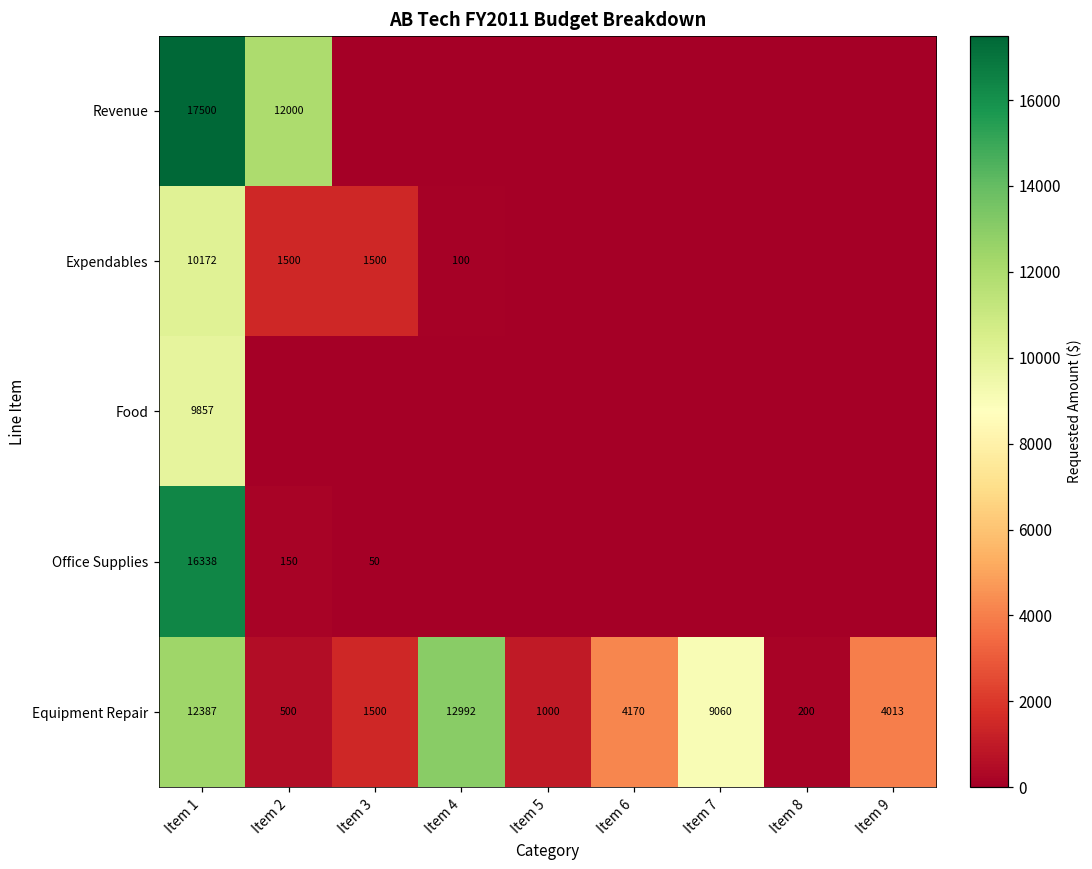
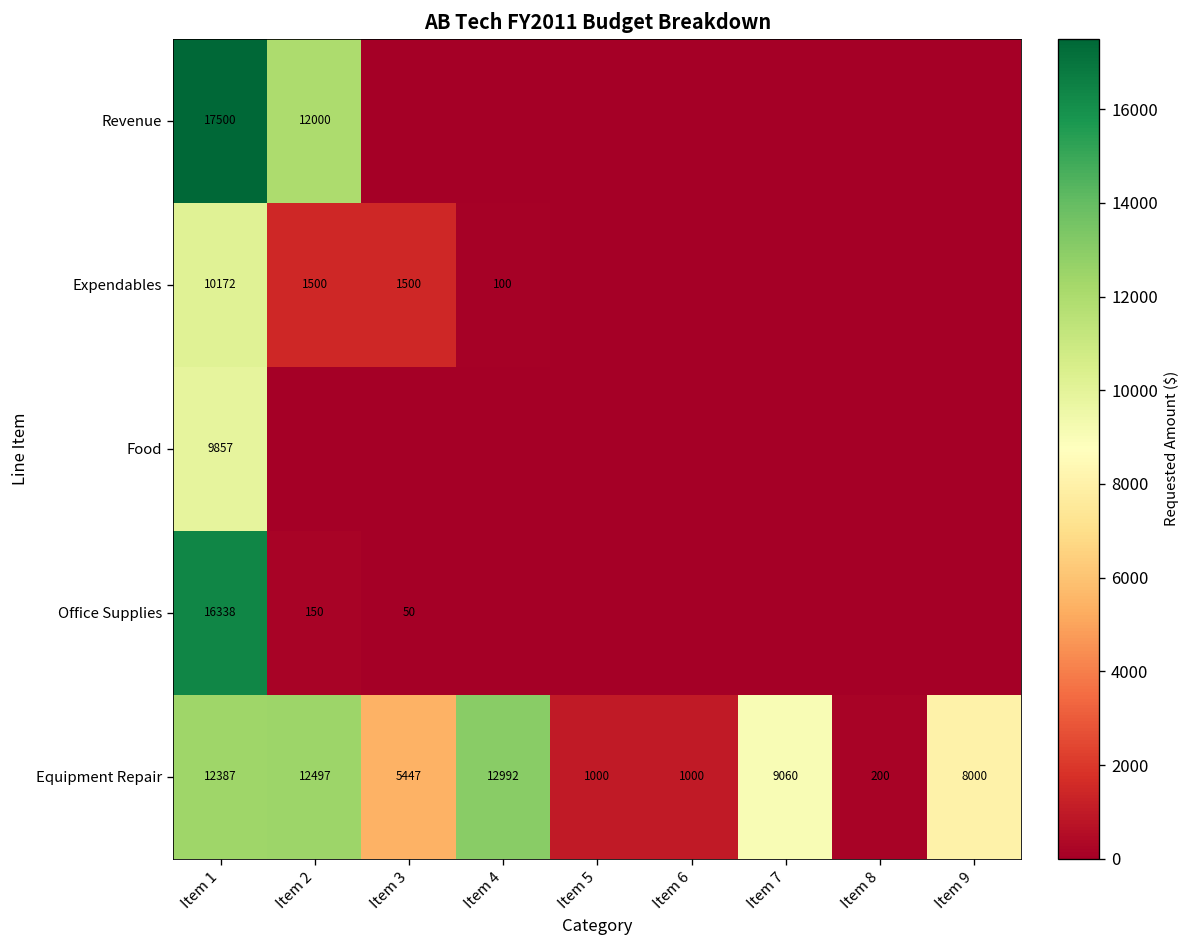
  {
    "Revenue": {
      "Item 1": 17500,
      "Item 2": 12000
    },
    "Expendables": {
      "Item 1": 10172,
      "Item 2": 1500,
      "Item 3": 1500,
      "Item 4": 100
    },
    "Food": {
      "Item 1": 9857
    },
    "Office Supplies": {
      "Item 1": 16338,
      "Item 2": 150,
      "Item 3": 50
    },
    "Equipment Repair": {
      "Item 1": 12387,
-     "Item 2": 500,
-     "Item 3": 1500,
+     "Item 2": 12497,
+     "Item 3": 5447,
      "Item 4": 12992,
      "Item 5": 1000,
-     "Item 6": 4170,
+     "Item 6": 1000,
      "Item 7": 9060,
      "Item 8": 200,
-     "Item 9": 4013
+     "Item 9": 8000
    }
  }
